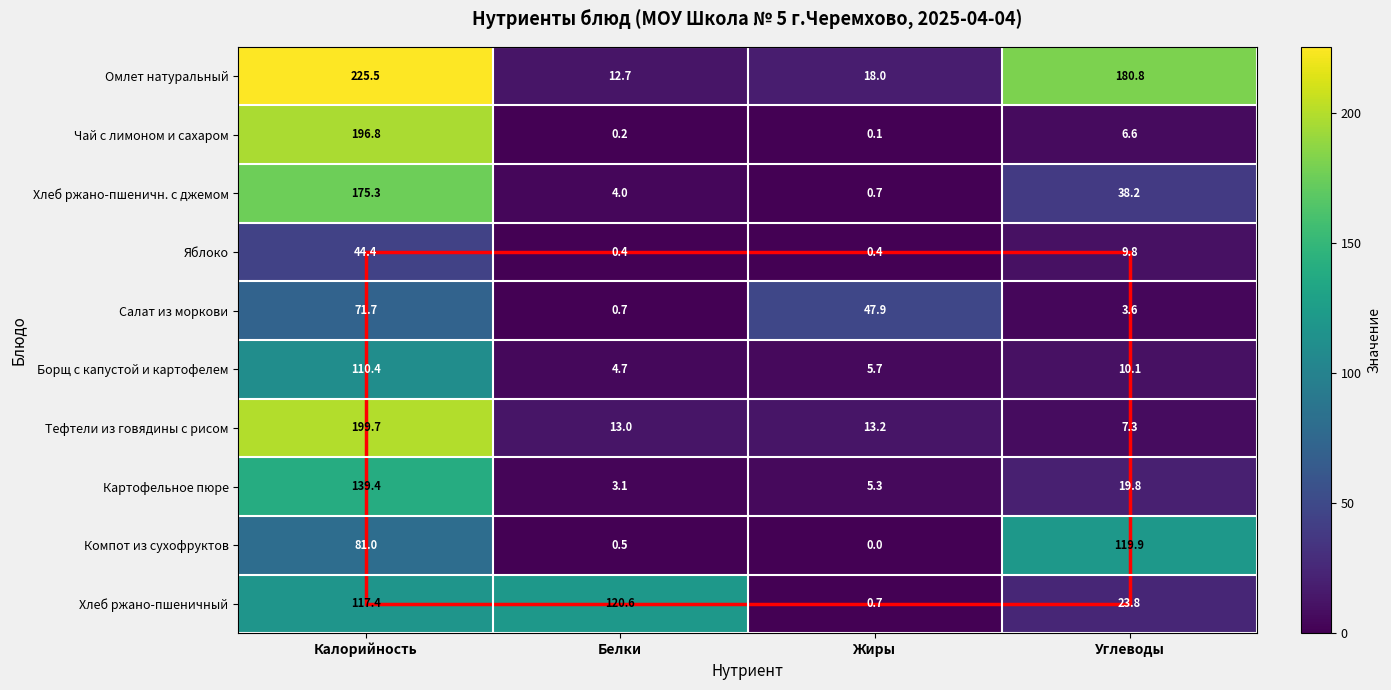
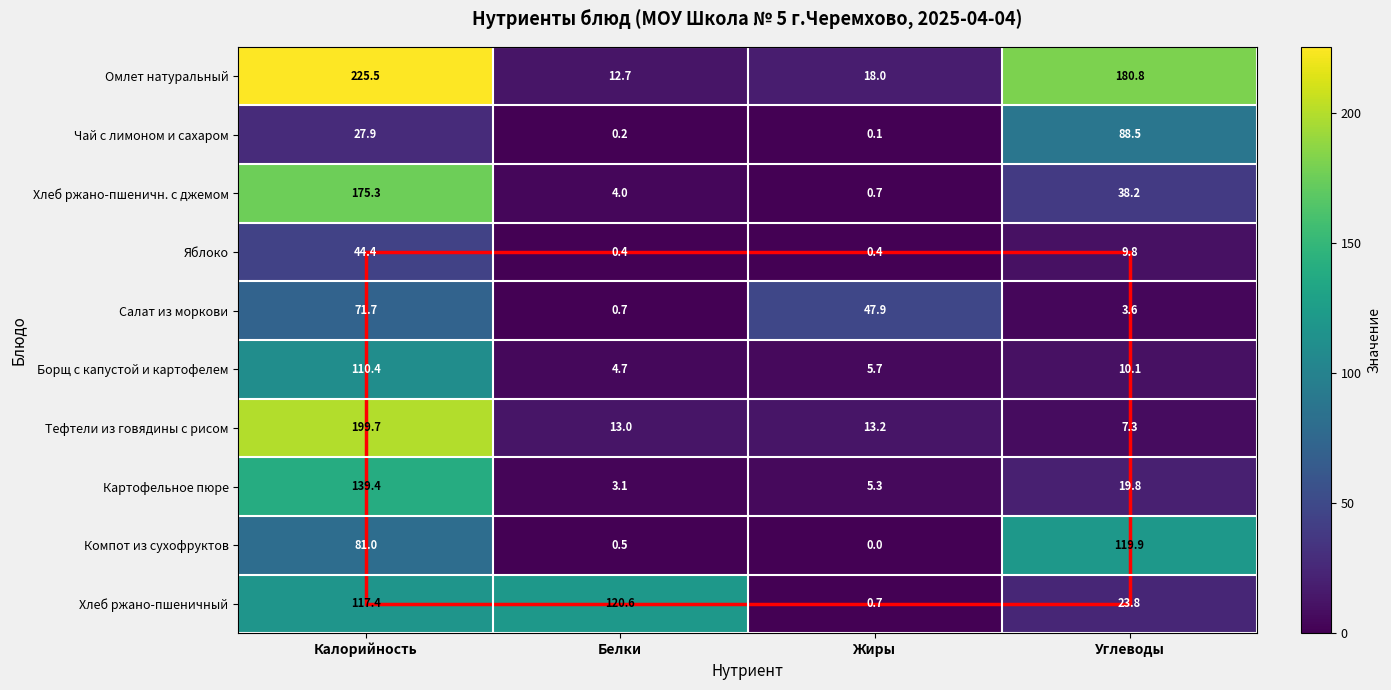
  {
    "Омлет натуральный": {
      "Калорийность": 225.5,
      "Белки": 12.7,
      "Жиры": 18.0,
      "Углеводы": 180.8
    },
    "Чай с лимоном и сахаром": {
-     "Калорийность": 196.8,
+     "Калорийность": 27.9,
      "Белки": 0.2,
      "Жиры": 0.1,
-     "Углеводы": 6.6
+     "Углеводы": 88.5
    },
    "Хлеб ржано-пшеничн. с джемом": {
      "Калорийность": 175.3,
      "Белки": 4.0,
      "Жиры": 0.7,
      "Углеводы": 38.2
    },
    "Яблоко": {
      "Калорийность": 44.4,
      "Белки": 0.4,
      "Жиры": 0.4,
      "Углеводы": 9.8
    },
    "Салат из моркови": {
      "Калорийность": 71.7,
      "Белки": 0.7,
      "Жиры": 47.9,
      "Углеводы": 3.6
    },
    "Борщ с капустой и картофелем": {
      "Калорийность": 110.4,
      "Белки": 4.7,
      "Жиры": 5.7,
      "Углеводы": 10.1
    },
    "Тефтели из говядины с рисом": {
      "Калорийность": 199.7,
      "Белки": 13.0,
      "Жиры": 13.2,
      "Углеводы": 7.3
    },
    "Картофельное пюре": {
      "Калорийность": 139.4,
      "Белки": 3.1,
      "Жиры": 5.3,
      "Углеводы": 19.8
    },
    "Компот из сухофруктов": {
      "Калорийность": 81.0,
      "Белки": 0.5,
      "Жиры": 0.0,
      "Углеводы": 119.9
    },
    "Хлеб ржано-пшеничный": {
      "Калорийность": 117.4,
      "Белки": 120.6,
      "Жиры": 0.7,
      "Углеводы": 23.8
    }
  }
